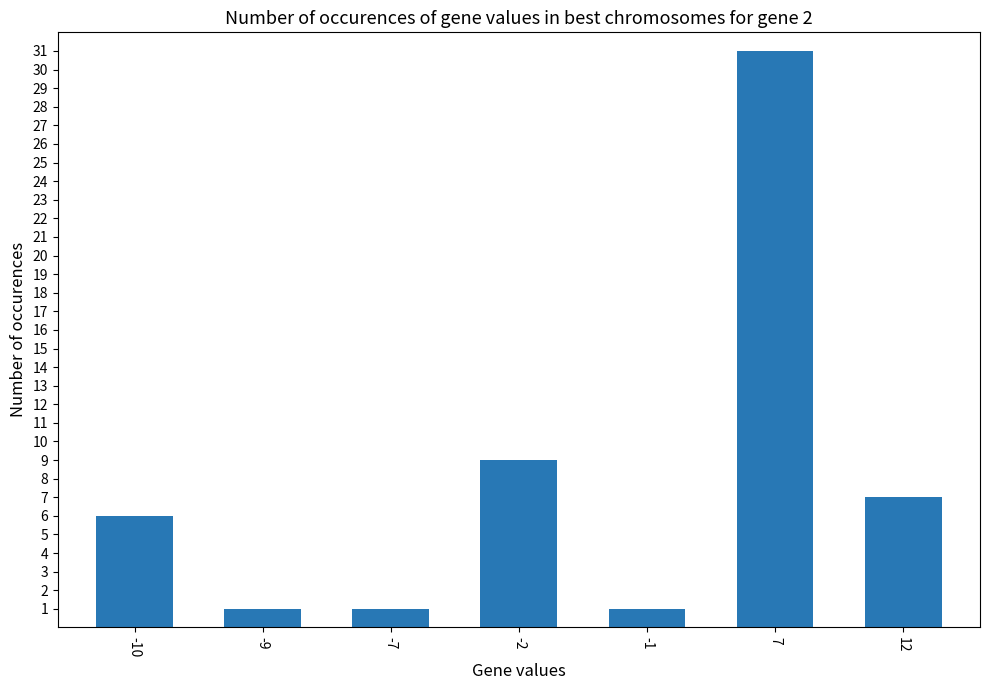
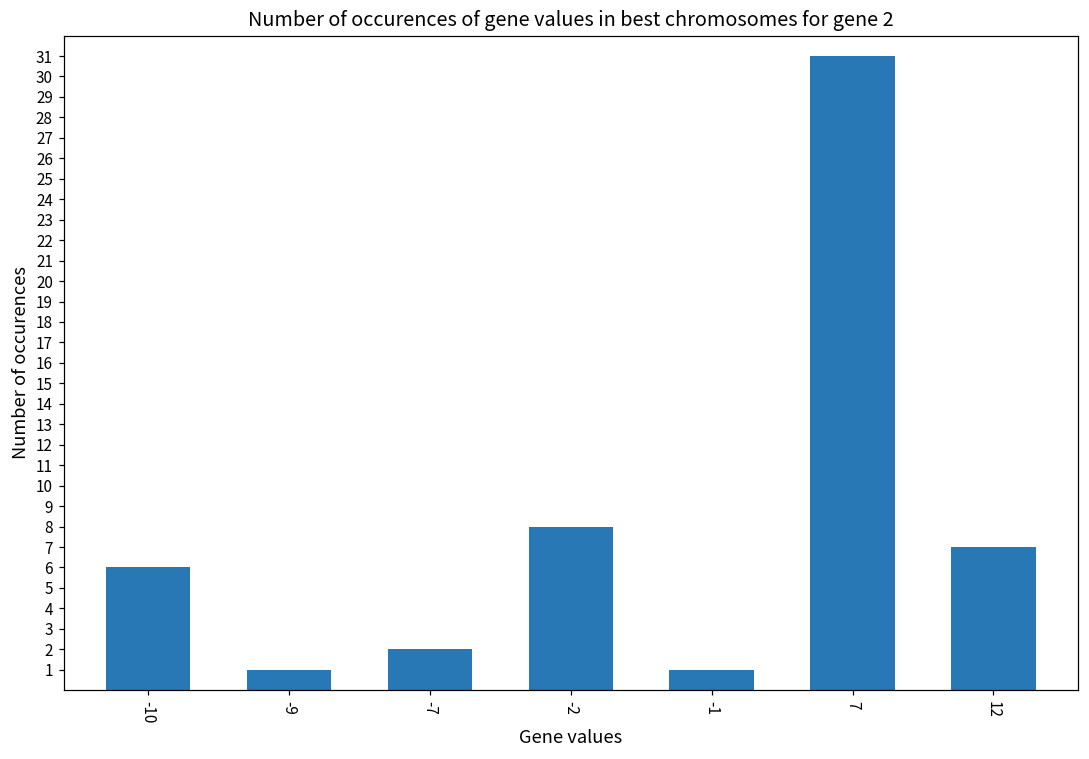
  {
    "-10": 6,
    "-9": 1,
-   "-7": 1,
-   "-2": 9,
+   "-7": 2,
+   "-2": 8,
    "-1": 1,
    "7": 31,
    "12": 7
  }
